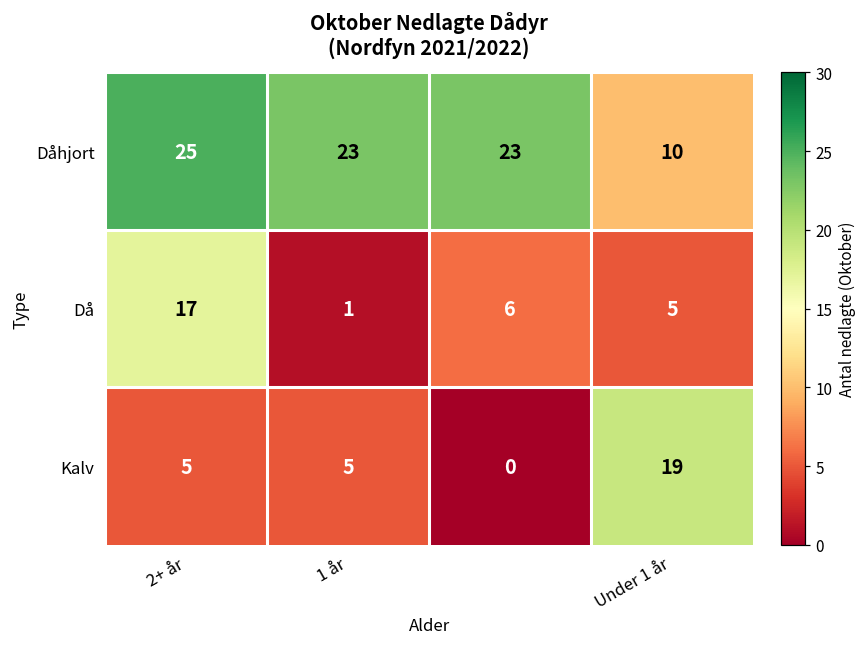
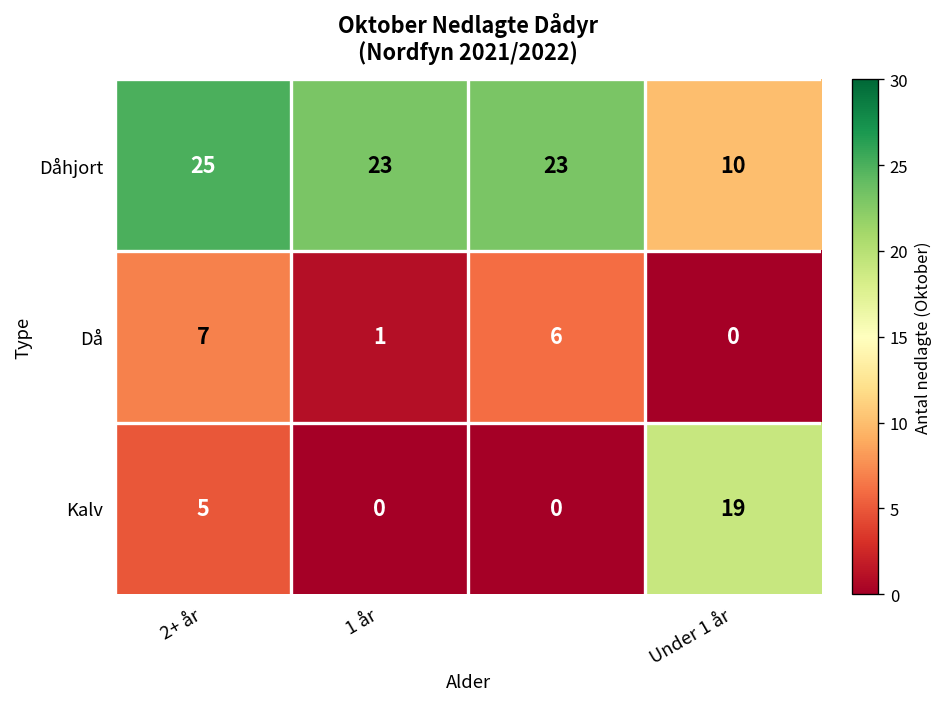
  {
    "Dåhjort": {
      "2+ år": 25,
      "1 år": 23,
      "Under 1 år": 10
    },
    "Då": {
-     "2+ år": 17,
+     "2+ år": 7,
      "1 år": 1,
-     "Under 1 år": 5
+     "Under 1 år": 0
    },
    "Kalv": {
      "2+ år": 5,
-     "1 år": 5,
+     "1 år": 0,
      "Under 1 år": 19
    }
  }
